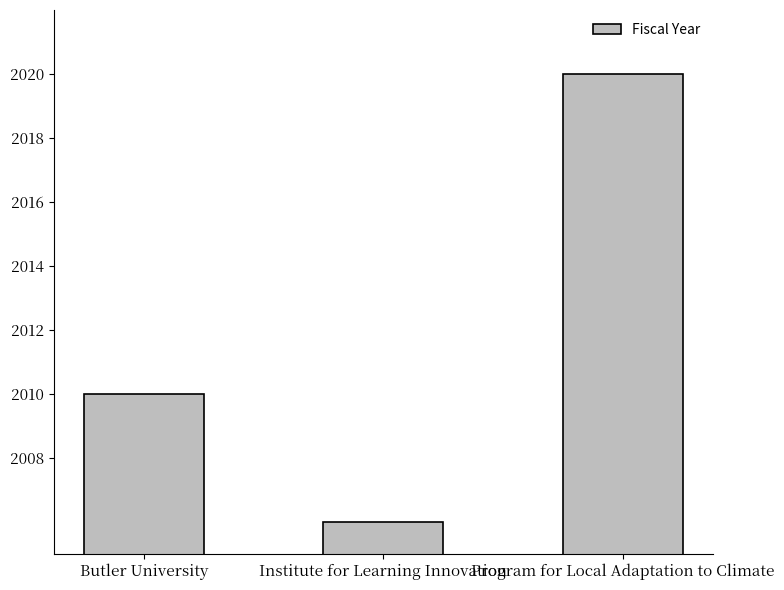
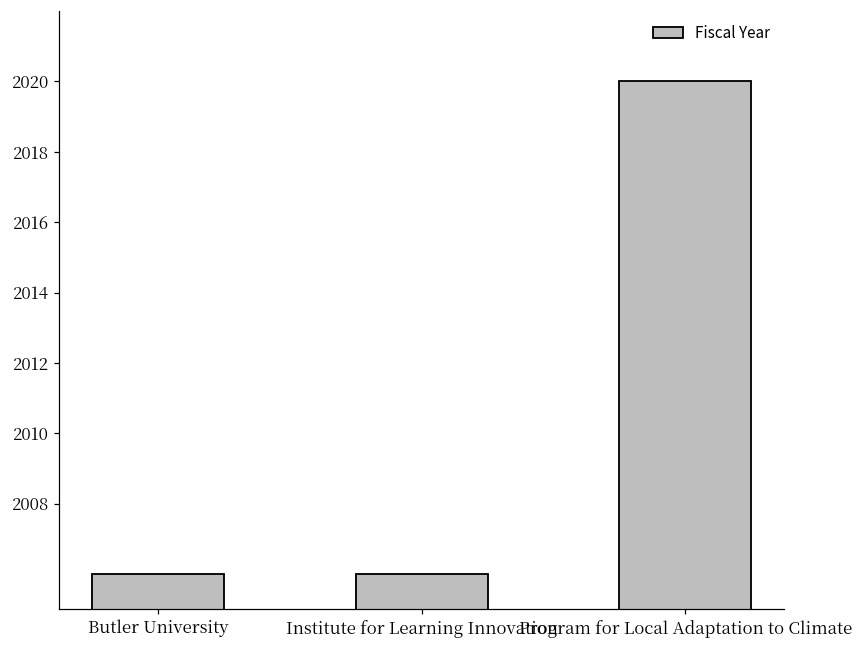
  {
-   "Butler University": 2010,
+   "Butler University": 2006,
    "Institute for Learning Innovation": 2006,
    "Program for Local Adaptation to Climate": 2020
  }
